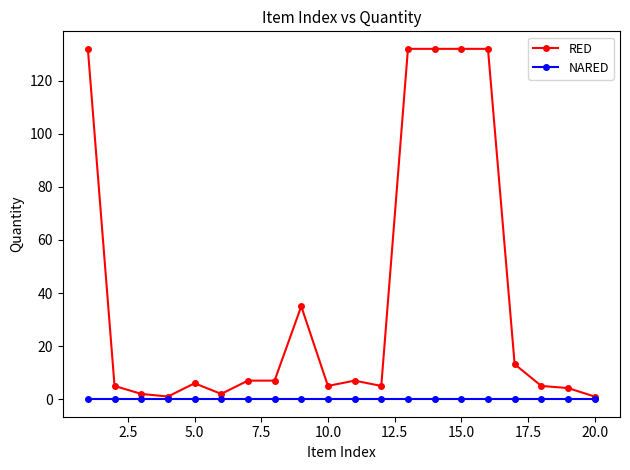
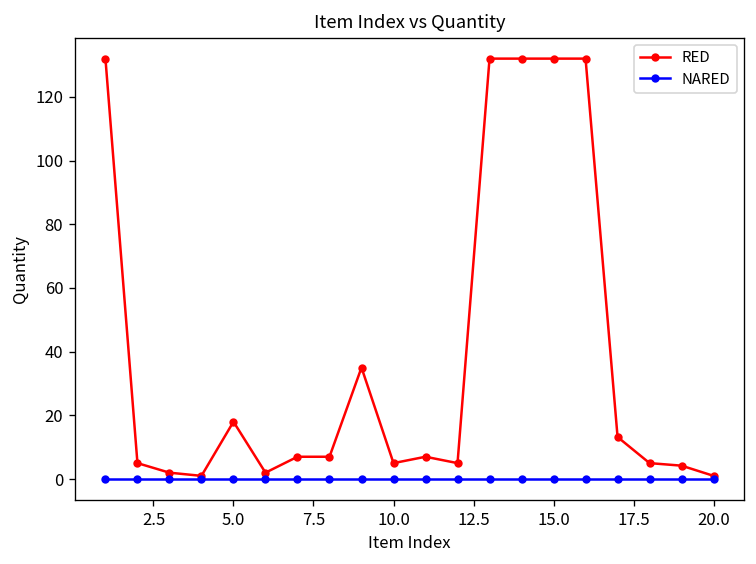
  {
    "RED": {
-     "5.0": 6,
+     "5.0": 18,
      "10.0": 5,
      "15.0": 132,
      "20.0": 1
    },
    "NARED": {
      "5.0": 0,
      "10.0": 0,
      "15.0": 0,
      "20.0": 0
    }
  }
